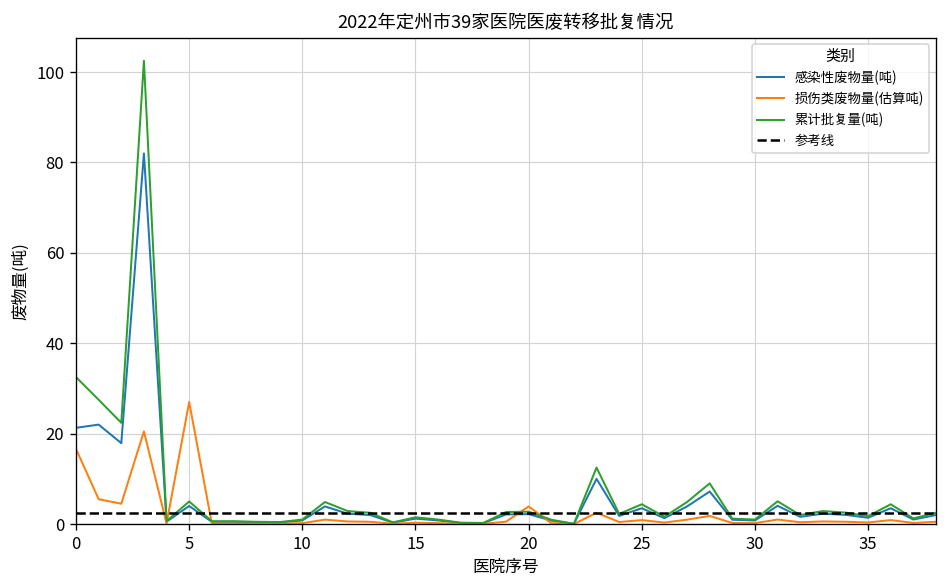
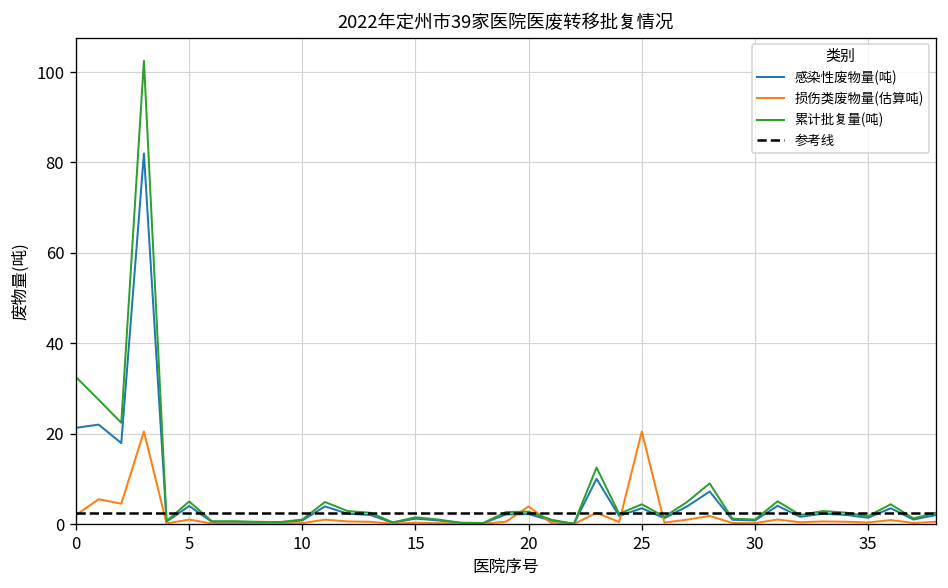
  {
    "感染性废物量(吨)": {
      "0": 21,
      "5": 4,
      "25": 4
    },
    "损伤类废物量(估算吨)": {
-     "0": 17,
-     "5": 27,
+     "0": 2,
+     "5": 1,
      "15": 0,
      "20": 4,
-     "25": 1,
+     "25": 20,
      "35": 0
    },
    "累计批复量(吨)": {
      "0": 33,
      "5": 5,
      "25": 4
    }
  }
